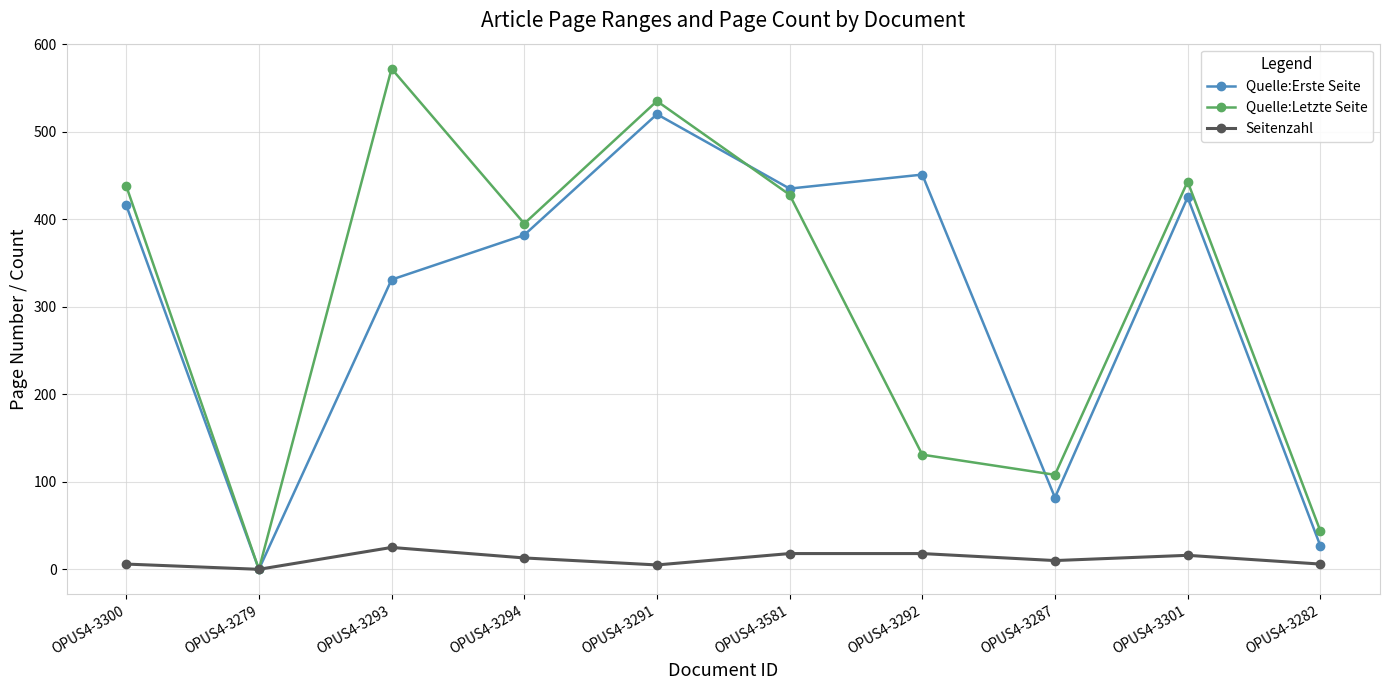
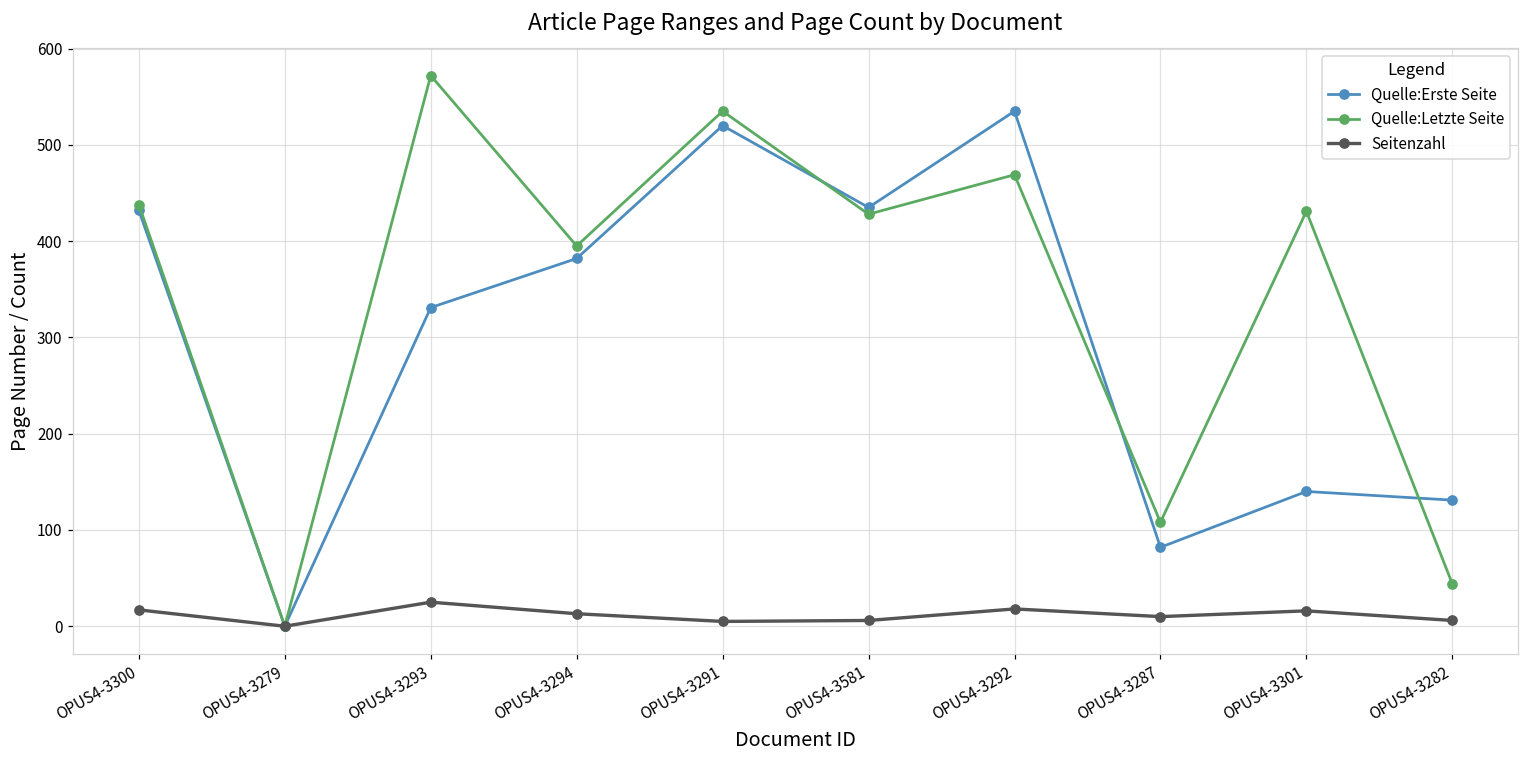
  {
    "Quelle:Erste Seite": {
-     "OPUS4-3300": 420,
+     "OPUS4-3300": 430,
      "OPUS4-3293": 330,
      "OPUS4-3294": 380,
      "OPUS4-3291": 520,
      "OPUS4-3581": 440,
-     "OPUS4-3292": 450,
+     "OPUS4-3292": 540,
      "OPUS4-3287": 80,
-     "OPUS4-3301": 430,
-     "OPUS4-3282": 30
+     "OPUS4-3301": 140,
+     "OPUS4-3282": 130
    },
    "Quelle:Letzte Seite": {
      "OPUS4-3300": 440,
      "OPUS4-3293": 570,
      "OPUS4-3294": 400,
      "OPUS4-3291": 540,
      "OPUS4-3581": 430,
-     "OPUS4-3292": 130,
+     "OPUS4-3292": 470,
      "OPUS4-3287": 110,
-     "OPUS4-3301": 440,
+     "OPUS4-3301": 430,
      "OPUS4-3282": 40
    },
    "Seitenzahl": {
-     "OPUS4-3300": 10,
+     "OPUS4-3300": 20,
      "OPUS4-3293": 30,
      "OPUS4-3294": 10,
      "OPUS4-3291": 10,
-     "OPUS4-3581": 20,
+     "OPUS4-3581": 10,
      "OPUS4-3292": 20,
      "OPUS4-3287": 10,
      "OPUS4-3301": 20,
      "OPUS4-3282": 10
    }
  }
